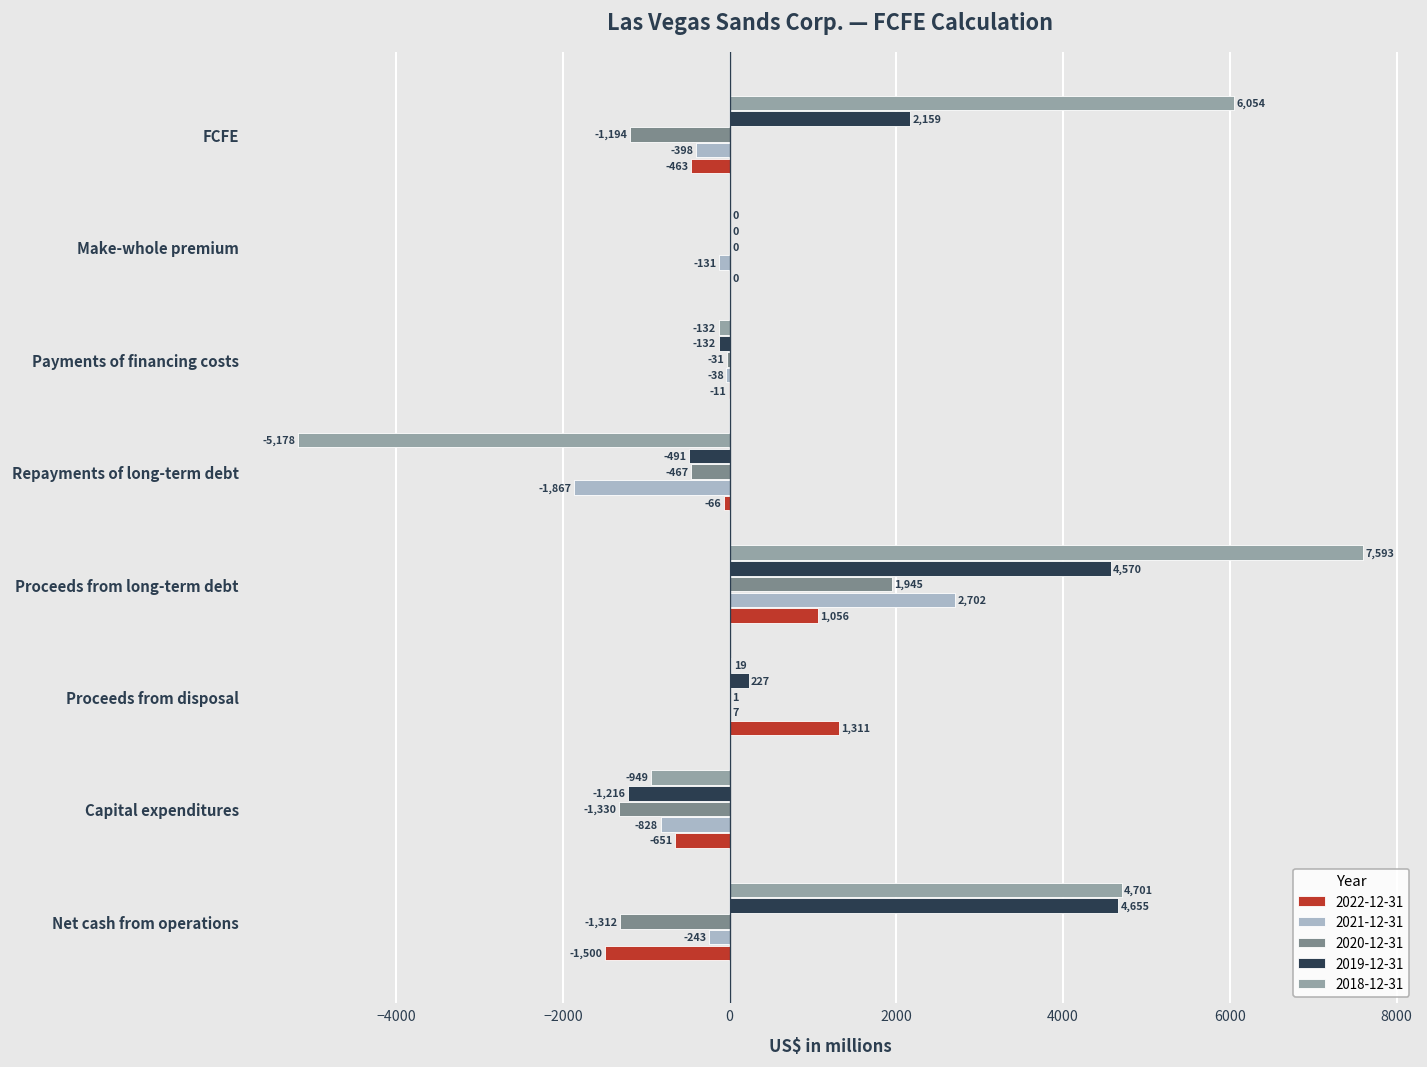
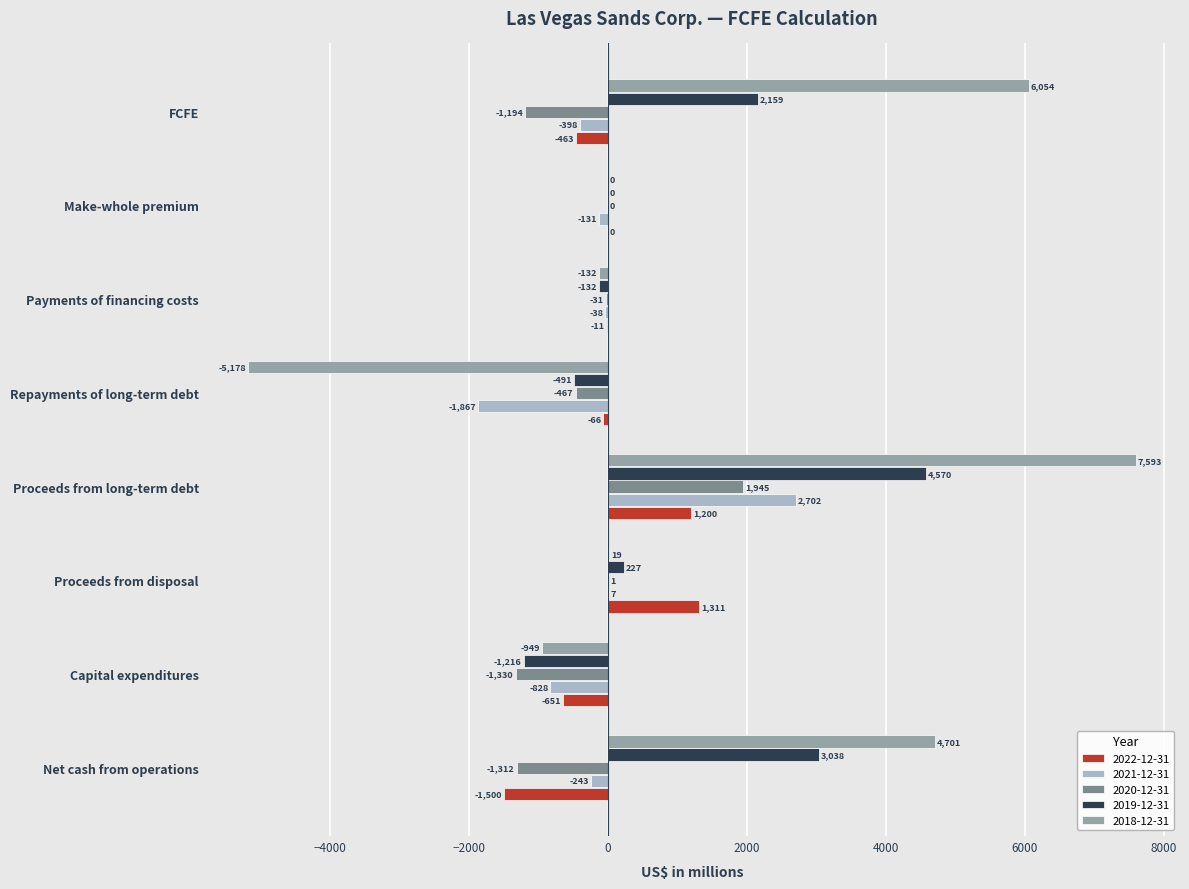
  {
    "2022-12-31": {
      "FCFE": "-463",
      "Make-whole premium": "0",
      "Payments of financing costs": "-11",
      "Repayments of long-term debt": "-66",
-     "Proceeds from long-term debt": "1,056",
+     "Proceeds from long-term debt": "1,200",
      "Proceeds from disposal": "1,311",
      "Capital expenditures": "-651",
      "Net cash from operations": "-1,500"
    },
    "2019-12-31": {
      "FCFE": "2,159",
      "Make-whole premium": "0",
      "Payments of financing costs": "-132",
      "Repayments of long-term debt": "-491",
      "Proceeds from long-term debt": "4,570",
      "Proceeds from disposal": "227",
      "Capital expenditures": "-1,216",
-     "Net cash from operations": "4,655"
+     "Net cash from operations": "3,038"
    }
  }
